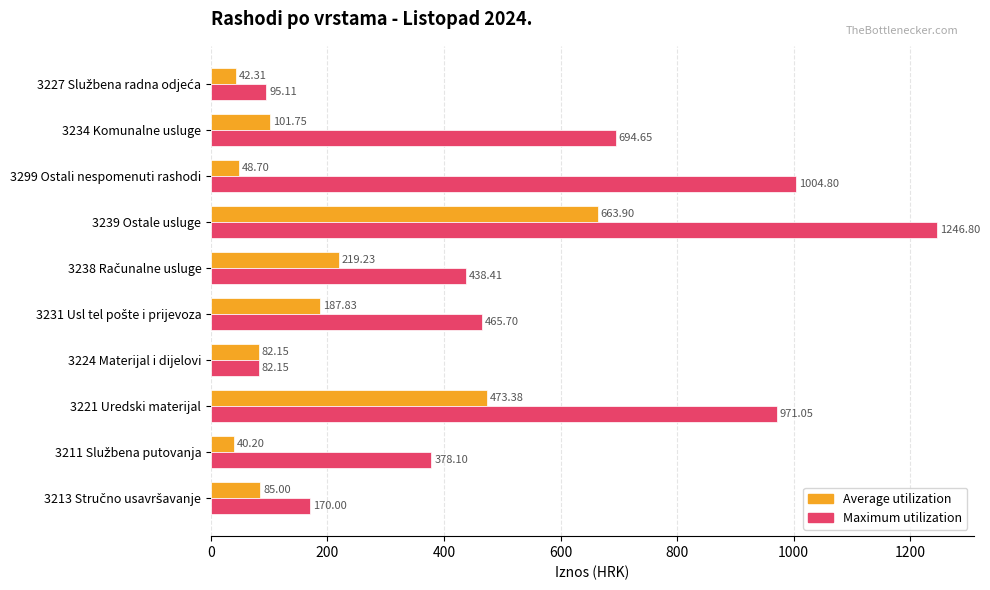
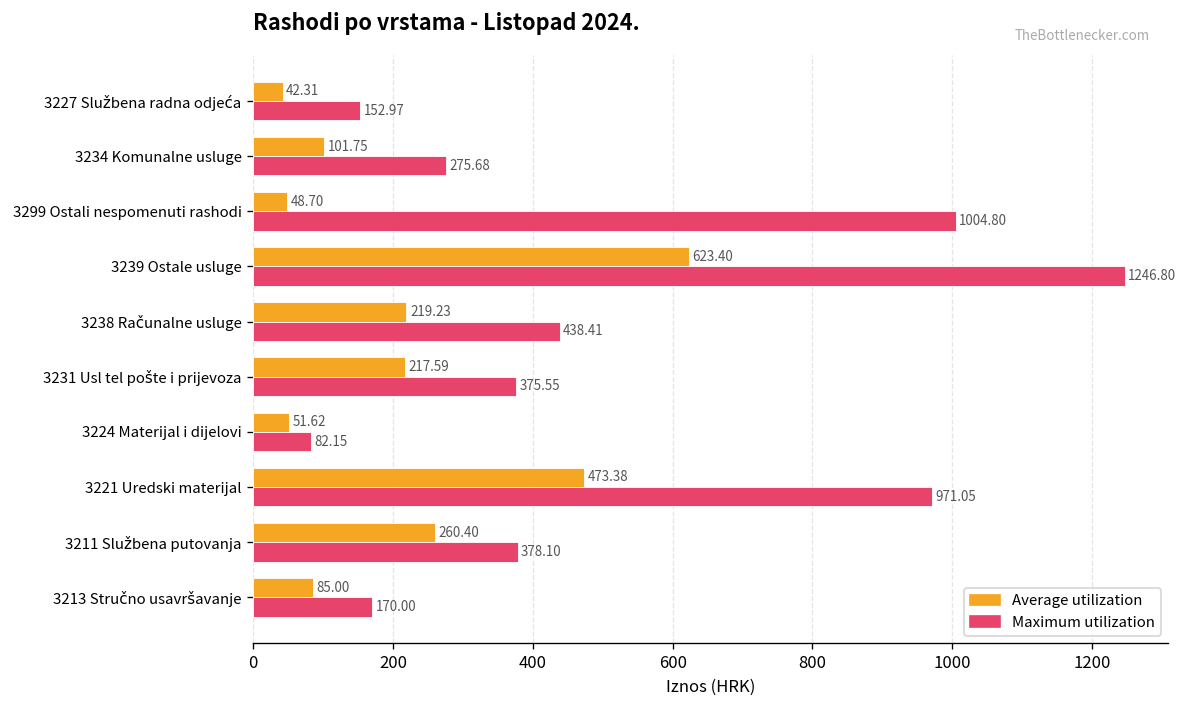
  {
    "Average utilization": {
      "3227 Službena radna odjeća": 42.31,
      "3234 Komunalne usluge": 101.75,
      "3299 Ostali nespomenuti rashodi": 48.70,
-     "3239 Ostale usluge": 663.90,
+     "3239 Ostale usluge": 623.40,
      "3238 Računalne usluge": 219.23,
-     "3231 Usl tel pošte i prijevoza": 187.83,
-     "3224 Materijal i dijelovi": 82.15,
+     "3231 Usl tel pošte i prijevoza": 217.59,
+     "3224 Materijal i dijelovi": 51.62,
      "3221 Uredski materijal": 473.38,
-     "3211 Službena putovanja": 40.20,
+     "3211 Službena putovanja": 260.40,
      "3213 Stručno usavršavanje": 85.00
    },
    "Maximum utilization": {
-     "3227 Službena radna odjeća": 95.11,
-     "3234 Komunalne usluge": 694.65,
+     "3227 Službena radna odjeća": 152.97,
+     "3234 Komunalne usluge": 275.68,
      "3299 Ostali nespomenuti rashodi": 1004.80,
      "3239 Ostale usluge": 1246.80,
      "3238 Računalne usluge": 438.41,
-     "3231 Usl tel pošte i prijevoza": 465.70,
+     "3231 Usl tel pošte i prijevoza": 375.55,
      "3224 Materijal i dijelovi": 82.15,
      "3221 Uredski materijal": 971.05,
      "3211 Službena putovanja": 378.10,
      "3213 Stručno usavršavanje": 170.00
    }
  }
